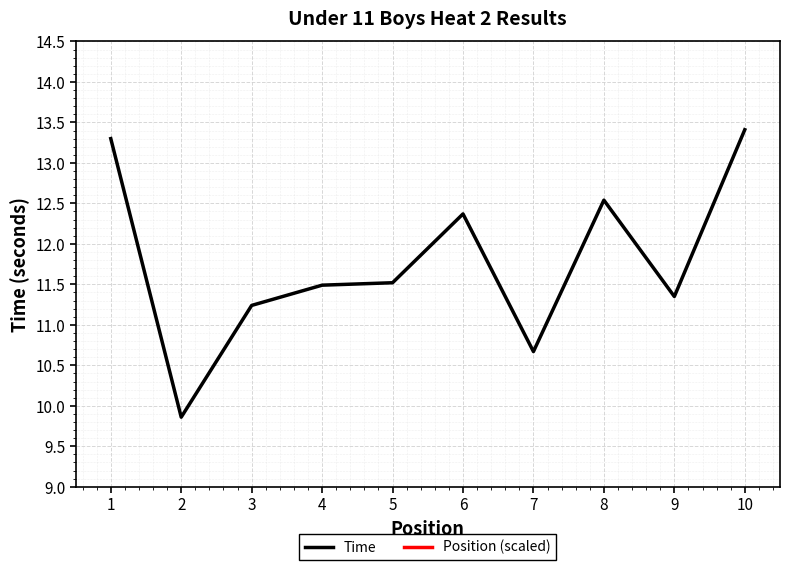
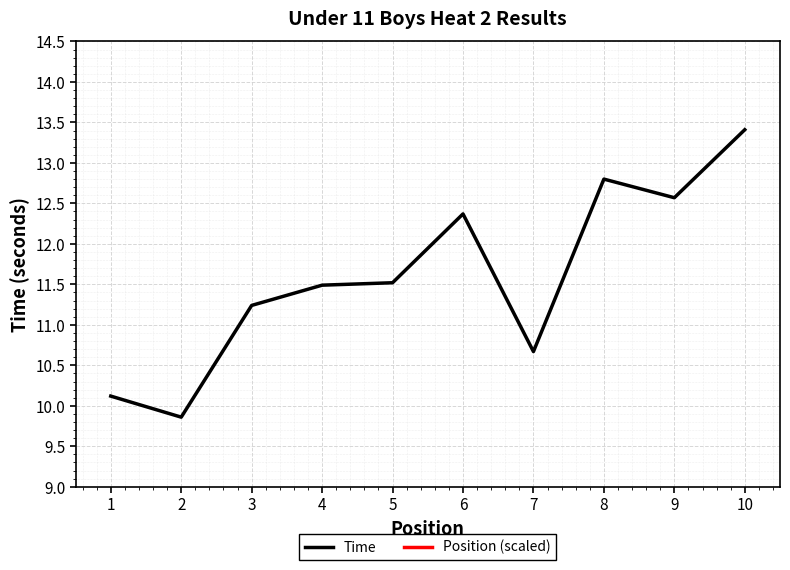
  {
    "Time": {
-     "1": 13.3,
+     "1": 10.1,
      "2": 9.9,
      "3": 11.2,
      "4": 11.5,
      "5": 11.5,
      "6": 12.4,
      "7": 10.7,
-     "8": 12.5,
-     "9": 11.4,
+     "8": 12.8,
+     "9": 12.6,
      "10": 13.4
    }
  }
